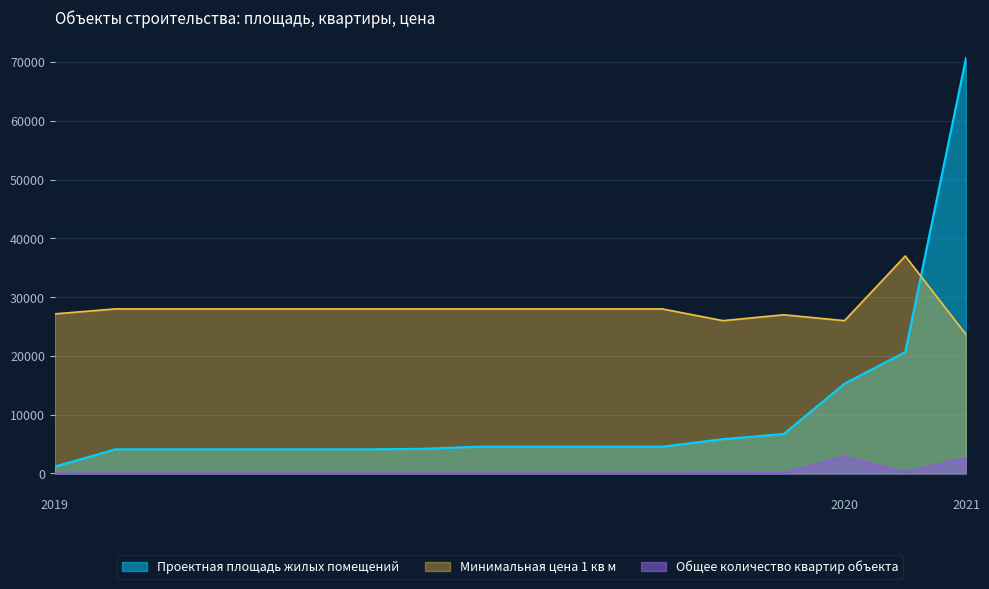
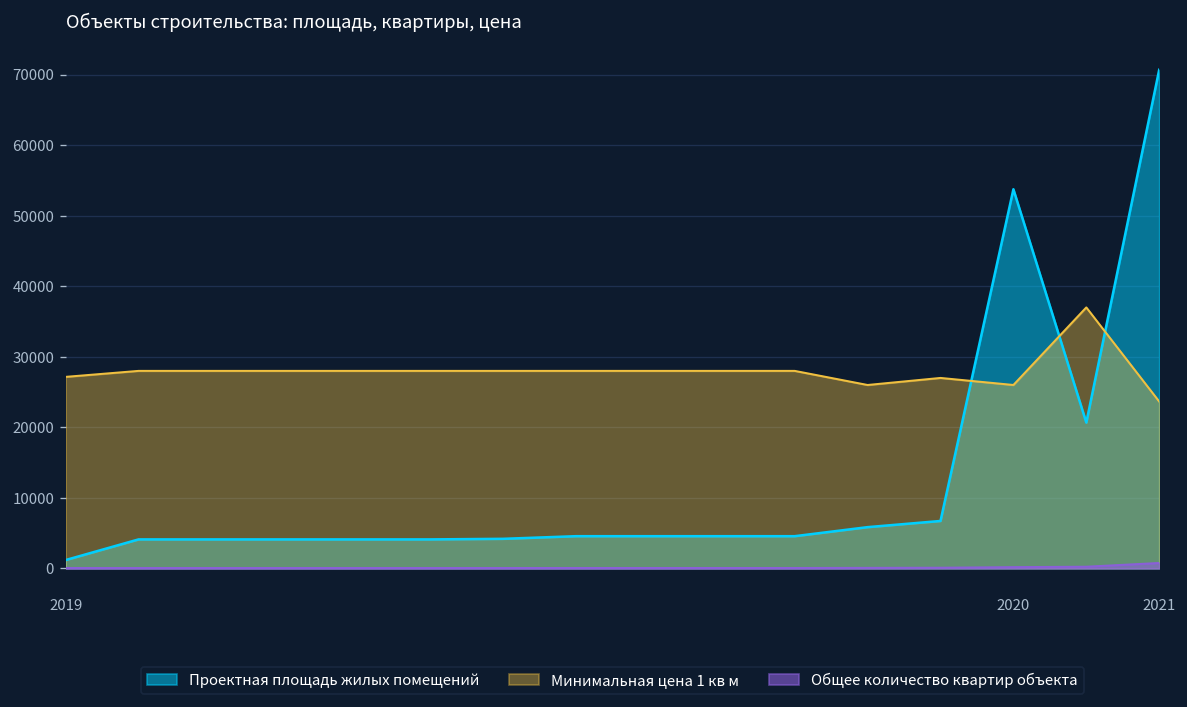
  {
    "Проектная площадь жилых помещений": {
      "2019": 1000,
-     "2020": 15000,
+     "2020": 54000,
      "2021": 71000
    },
    "Минимальная цена 1 кв м": {
      "2019": 27000,
      "2020": 26000,
      "2021": 24000
    },
    "Общее количество квартир объекта": {
      "2019": 0,
-     "2020": 3000,
-     "2021": 3000
+     "2020": 0,
+     "2021": 1000
    }
  }
